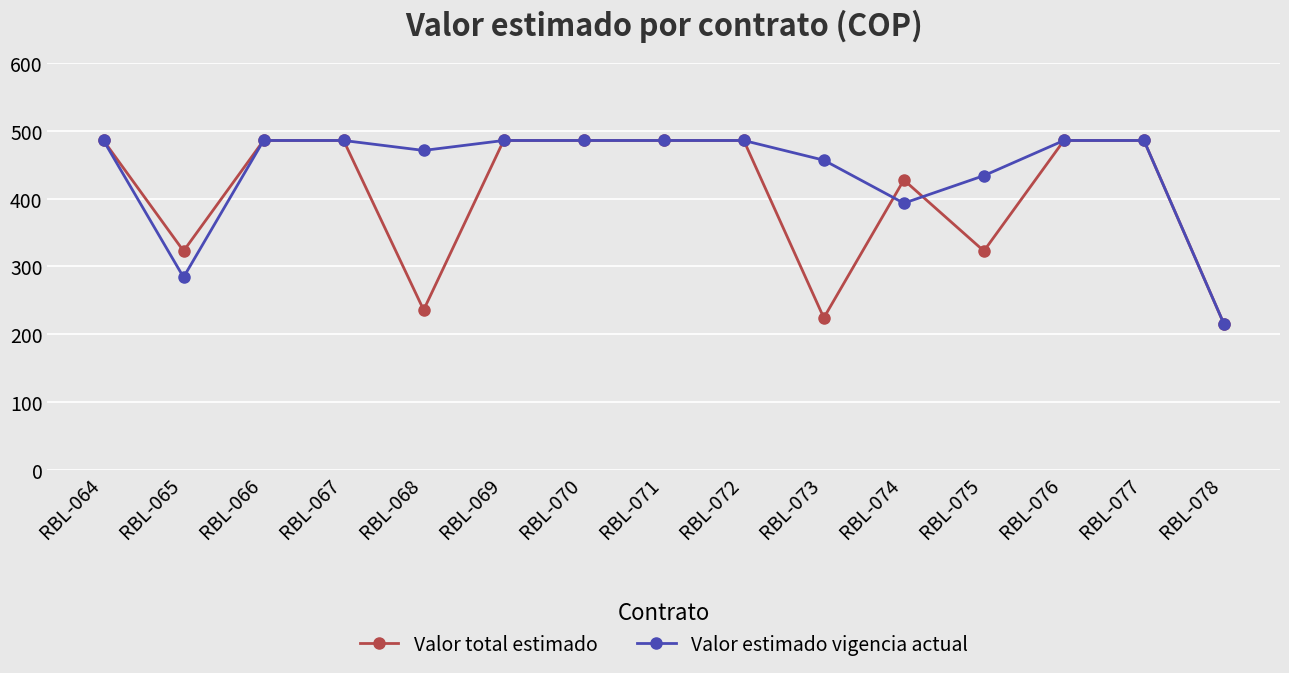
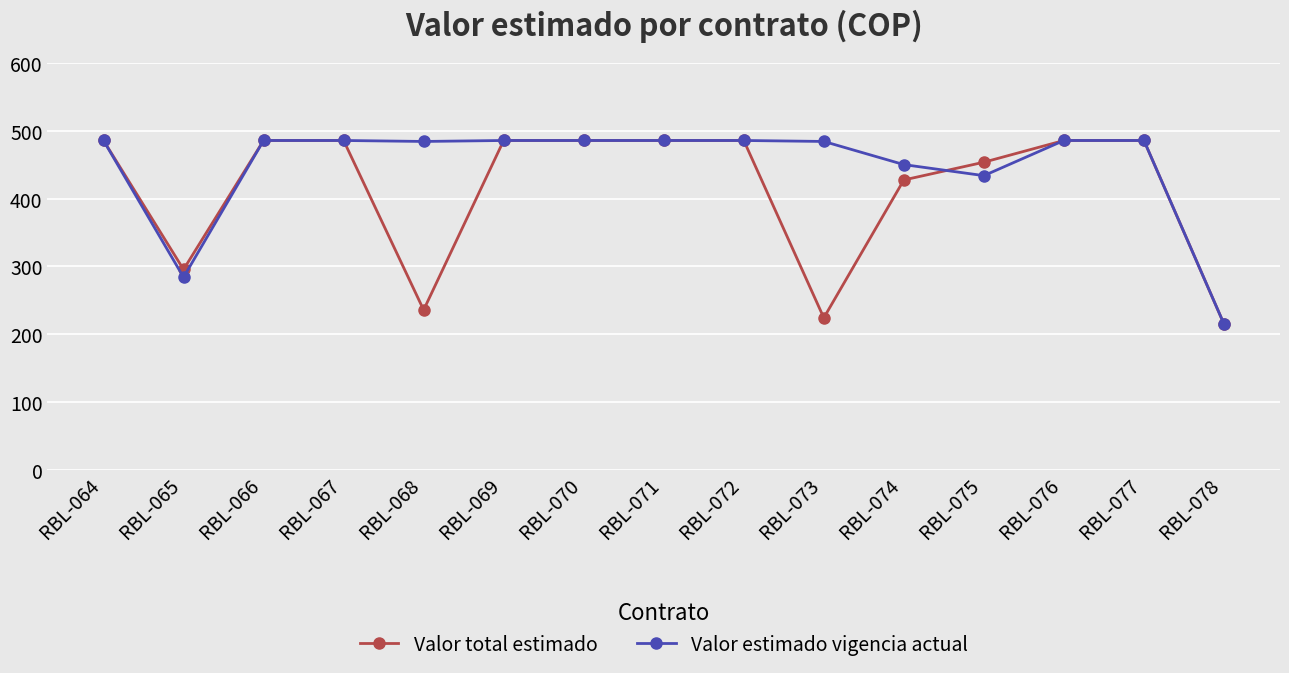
  {
    "Valor total estimado": {
-     "RBL-065": 320,
+     "RBL-065": 300,
      "RBL-068": 240,
      "RBL-073": 220,
      "RBL-074": 430,
-     "RBL-075": 320
+     "RBL-075": 450
    },
    "Valor estimado vigencia actual": {
      "RBL-065": 280,
-     "RBL-068": 470,
-     "RBL-073": 460,
-     "RBL-074": 390,
+     "RBL-068": 480,
+     "RBL-073": 480,
+     "RBL-074": 450,
      "RBL-075": 430
    }
  }
